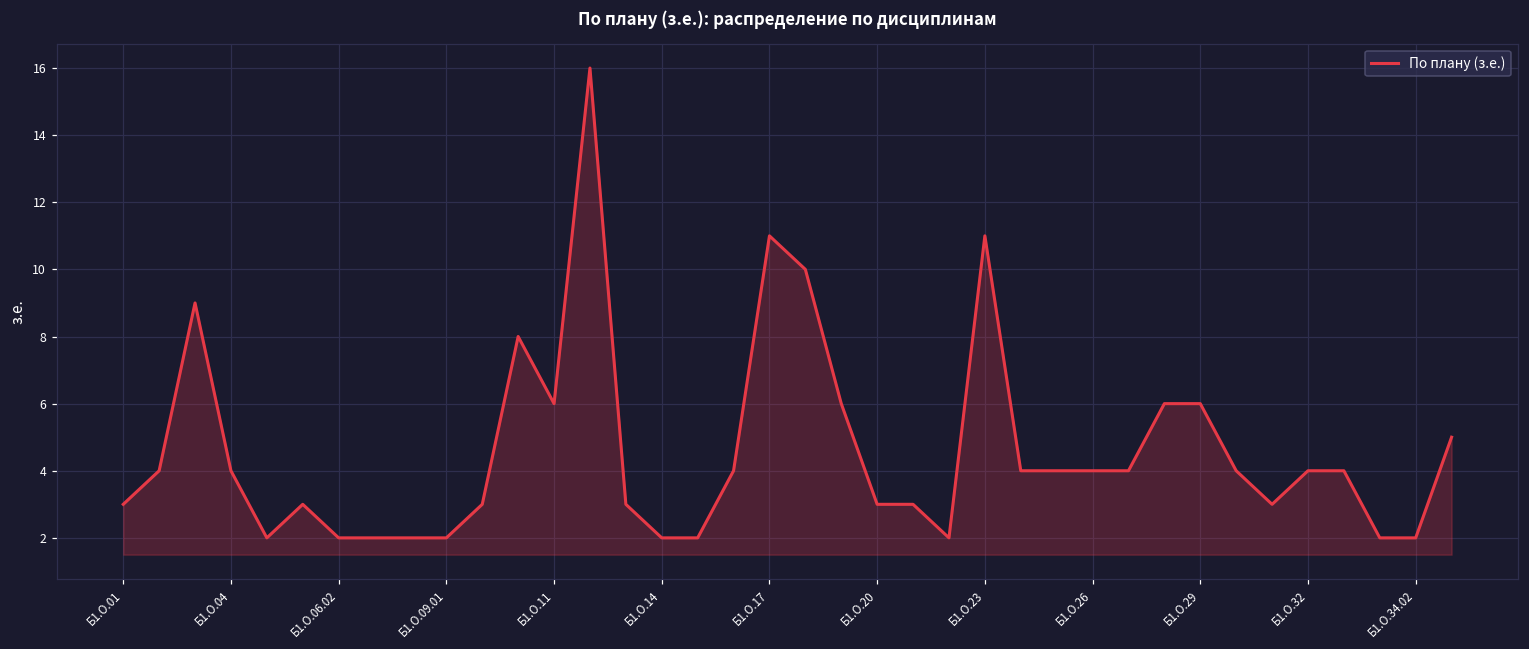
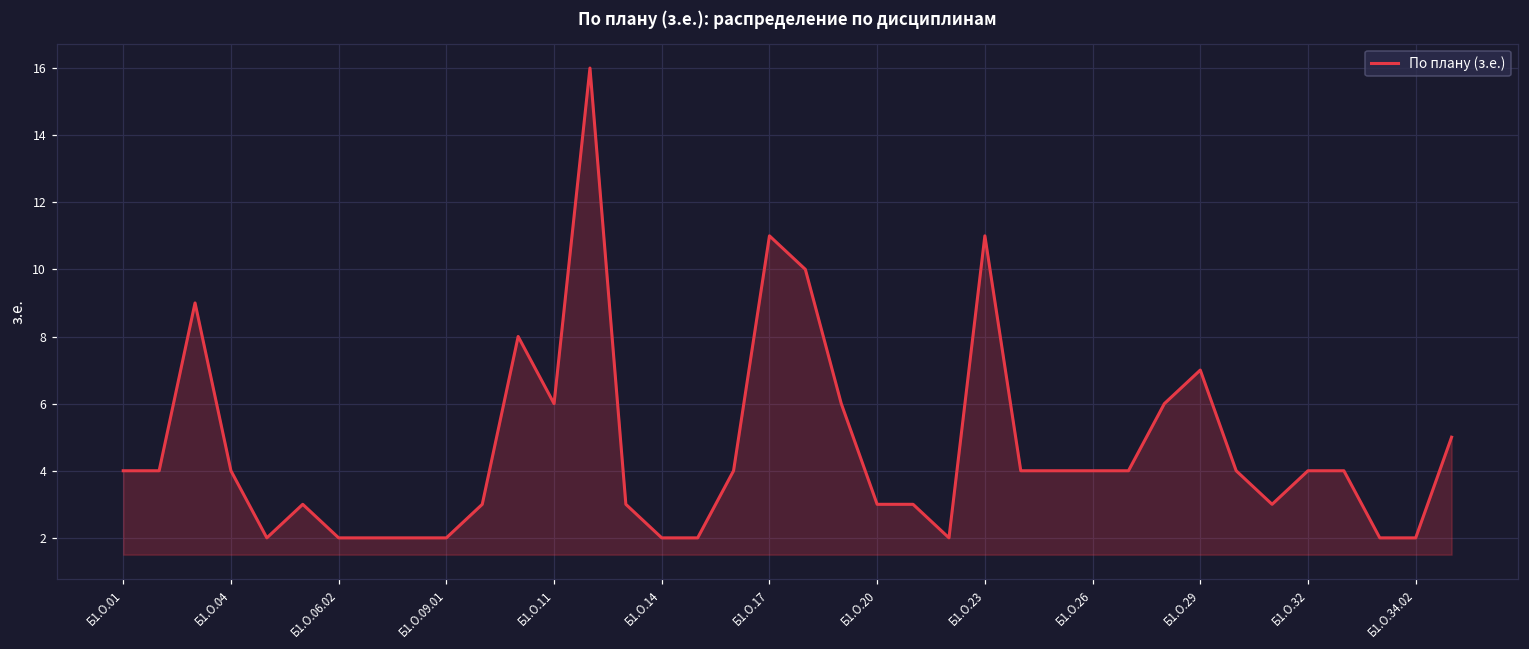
  {
-   "Б1.О.01": 3,
+   "Б1.О.01": 4,
    "Б1.О.04": 4,
    "Б1.О.06.02": 2,
    "Б1.О.09.01": 2,
    "Б1.О.11": 6,
    "Б1.О.14": 2,
    "Б1.О.17": 11,
    "Б1.О.20": 3,
    "Б1.О.23": 11,
    "Б1.О.26": 4,
-   "Б1.О.29": 6,
+   "Б1.О.29": 7,
    "Б1.О.32": 4,
    "Б1.О.34.02": 2
  }
